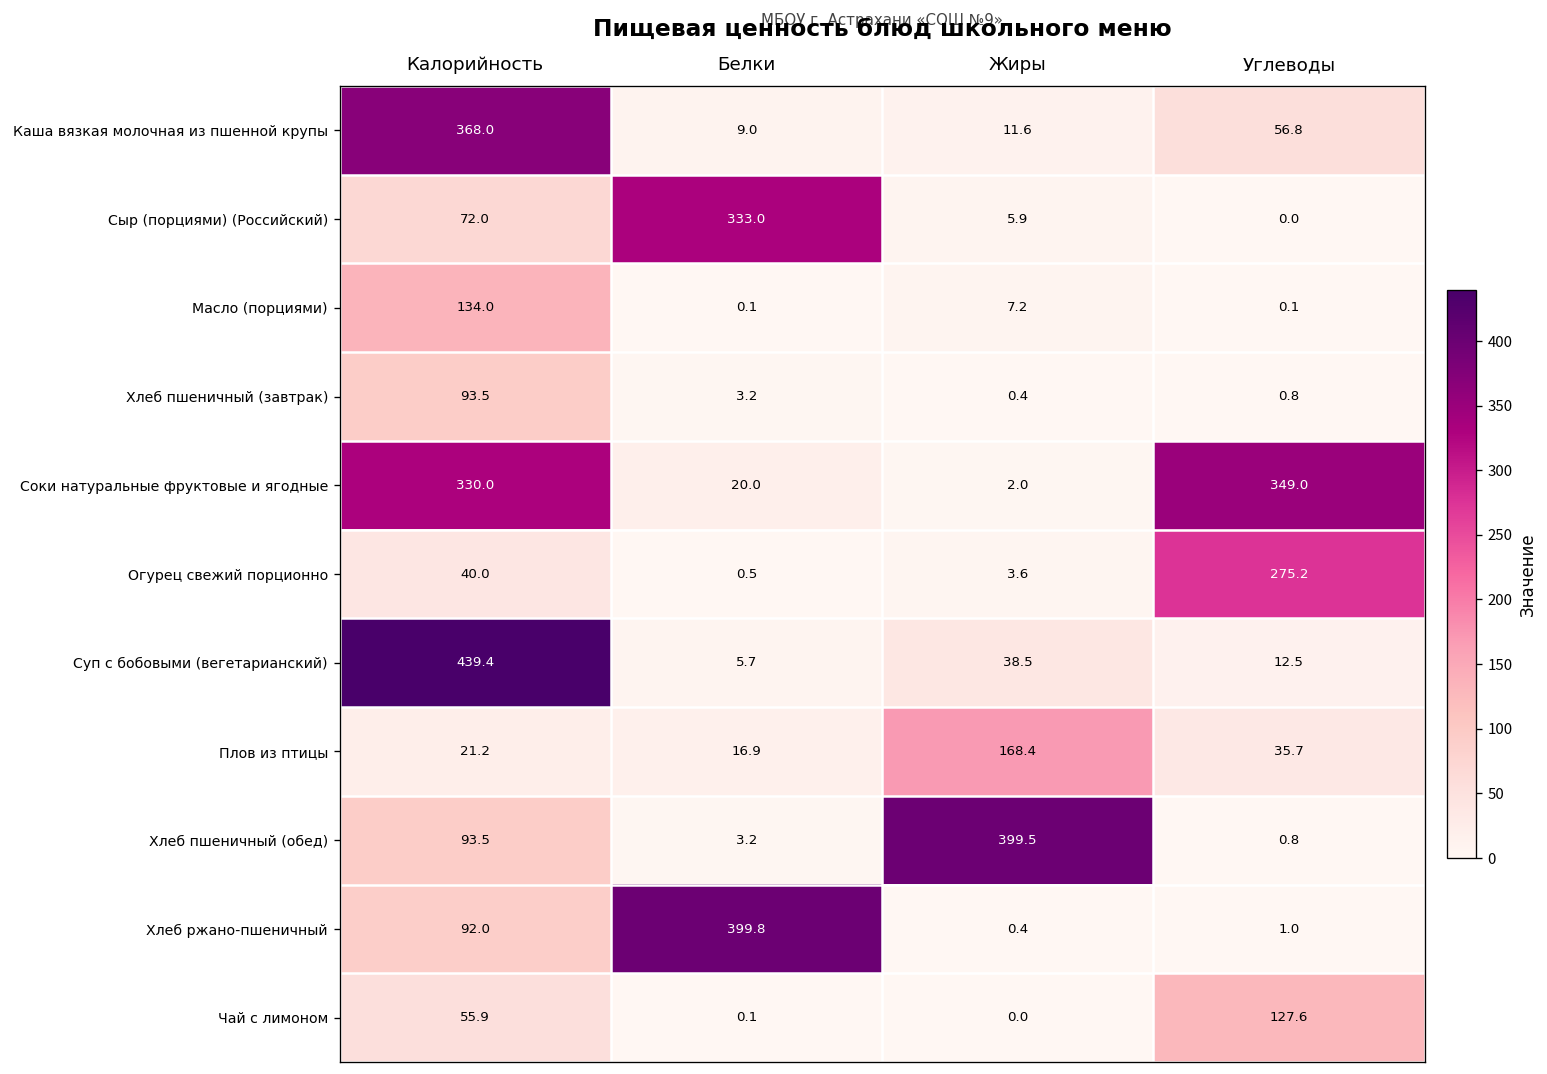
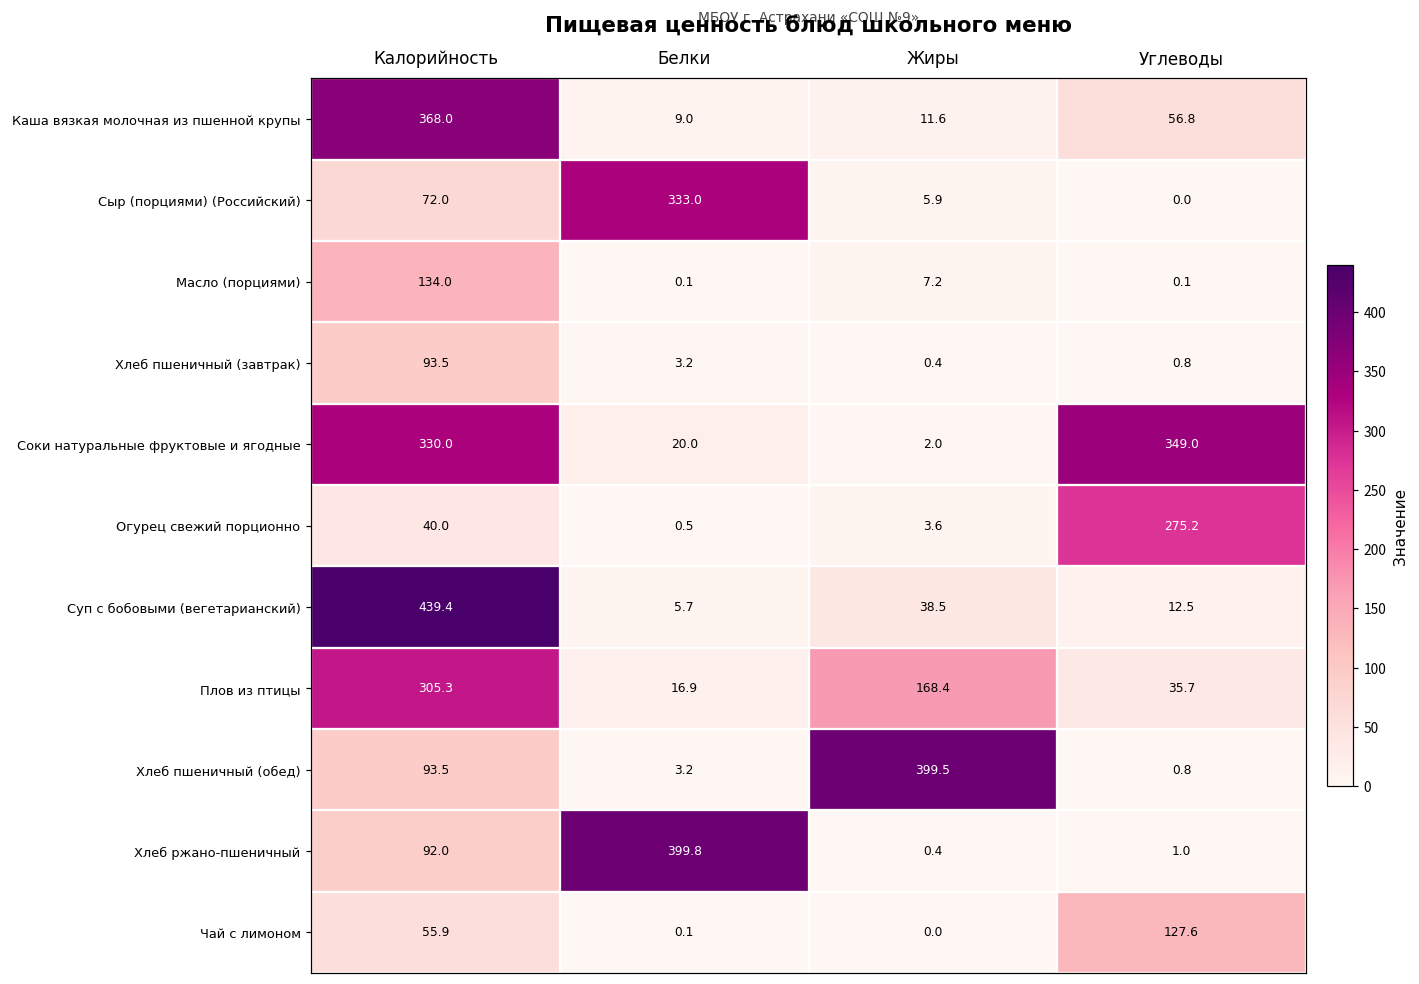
  {
    "Каша вязкая молочная из пшенной крупы": {
      "Калорийность": 368.0,
      "Белки": 9.0,
      "Жиры": 11.6,
      "Углеводы": 56.8
    },
    "Сыр (порциями) (Российский)": {
      "Калорийность": 72.0,
      "Белки": 333.0,
      "Жиры": 5.9,
      "Углеводы": 0.0
    },
    "Масло (порциями)": {
      "Калорийность": 134.0,
      "Белки": 0.1,
      "Жиры": 7.2,
      "Углеводы": 0.1
    },
    "Хлеб пшеничный (завтрак)": {
      "Калорийность": 93.5,
      "Белки": 3.2,
      "Жиры": 0.4,
      "Углеводы": 0.8
    },
    "Соки натуральные фруктовые и ягодные": {
      "Калорийность": 330.0,
      "Белки": 20.0,
      "Жиры": 2.0,
      "Углеводы": 349.0
    },
    "Огурец свежий порционно": {
      "Калорийность": 40.0,
      "Белки": 0.5,
      "Жиры": 3.6,
      "Углеводы": 275.2
    },
    "Суп с бобовыми (вегетарианский)": {
      "Калорийность": 439.4,
      "Белки": 5.7,
      "Жиры": 38.5,
      "Углеводы": 12.5
    },
    "Плов из птицы": {
-     "Калорийность": 21.2,
+     "Калорийность": 305.3,
      "Белки": 16.9,
      "Жиры": 168.4,
      "Углеводы": 35.7
    },
    "Хлеб пшеничный (обед)": {
      "Калорийность": 93.5,
      "Белки": 3.2,
      "Жиры": 399.5,
      "Углеводы": 0.8
    },
    "Хлеб ржано-пшеничный": {
      "Калорийность": 92.0,
      "Белки": 399.8,
      "Жиры": 0.4,
      "Углеводы": 1.0
    },
    "Чай с лимоном": {
      "Калорийность": 55.9,
      "Белки": 0.1,
      "Жиры": 0.0,
      "Углеводы": 127.6
    }
  }
